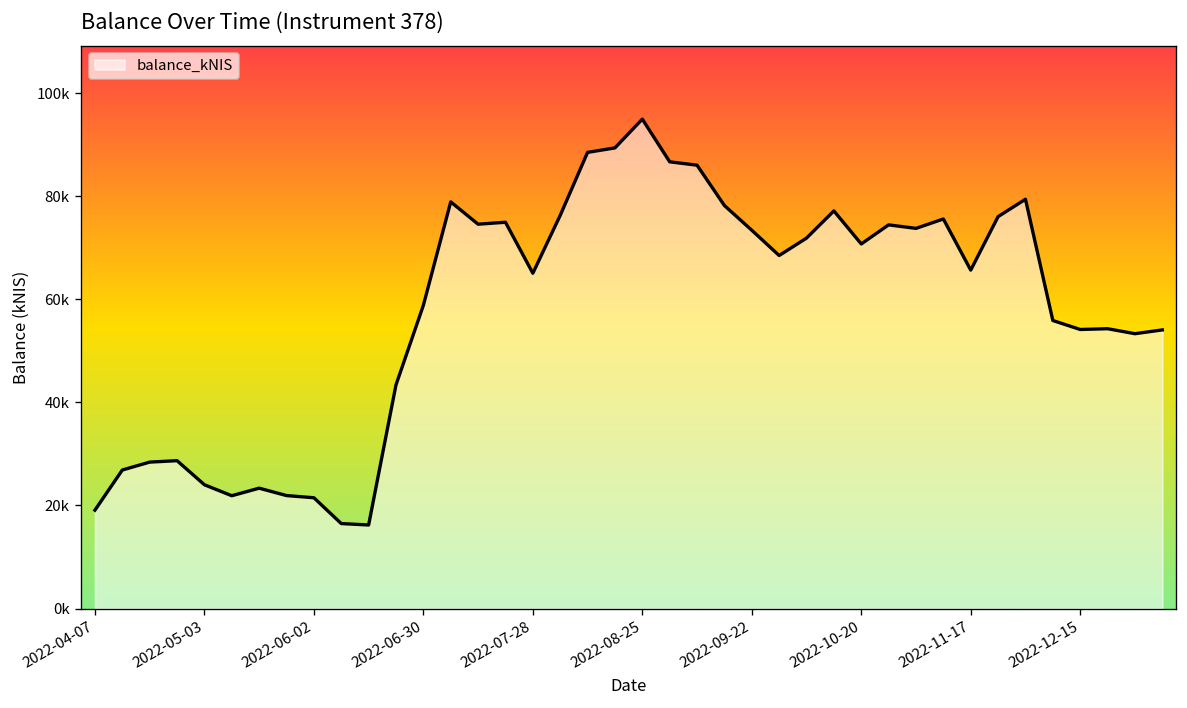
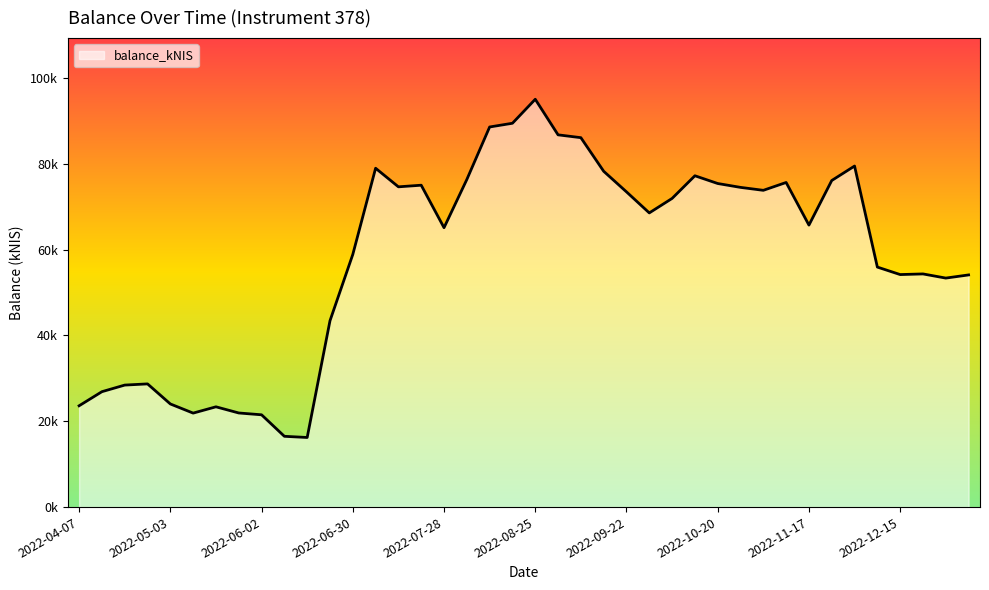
  {
-   "2022-04-07": 19000,
+   "2022-04-07": 24000,
    "2022-05-03": 24000,
    "2022-06-02": 21000,
    "2022-06-30": 59000,
    "2022-07-28": 65000,
    "2022-08-25": 95000,
    "2022-09-22": 73000,
-   "2022-10-20": 71000,
+   "2022-10-20": 75000,
    "2022-11-17": 66000,
    "2022-12-15": 54000
  }
